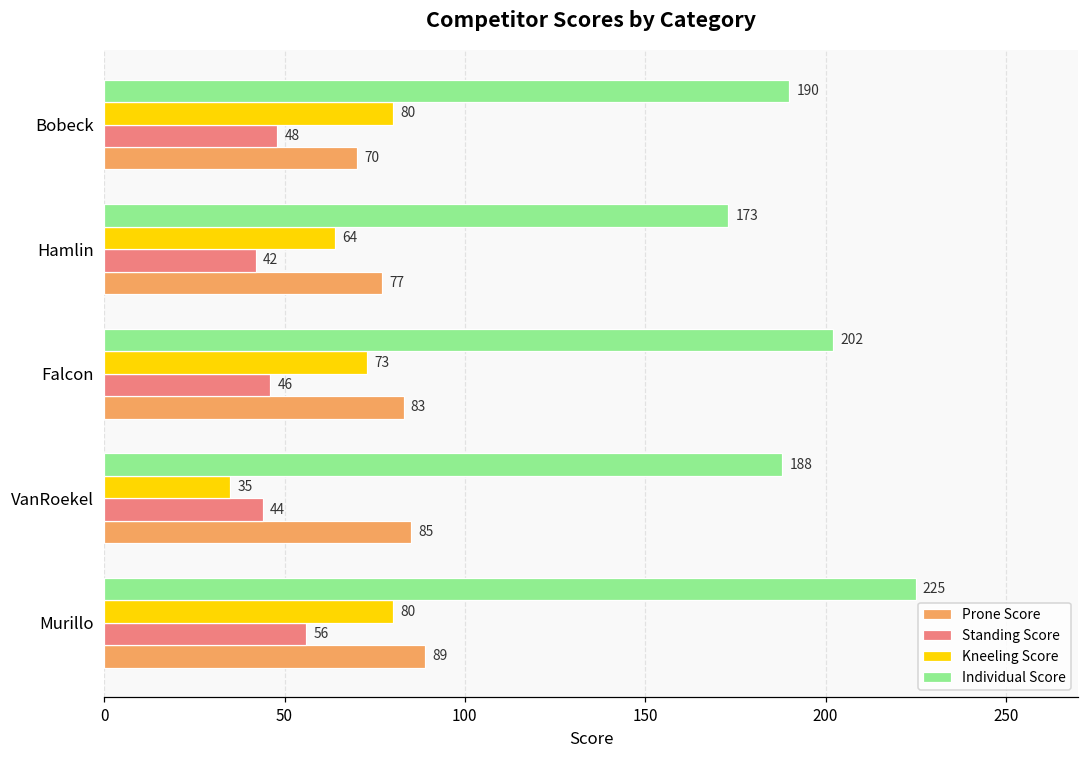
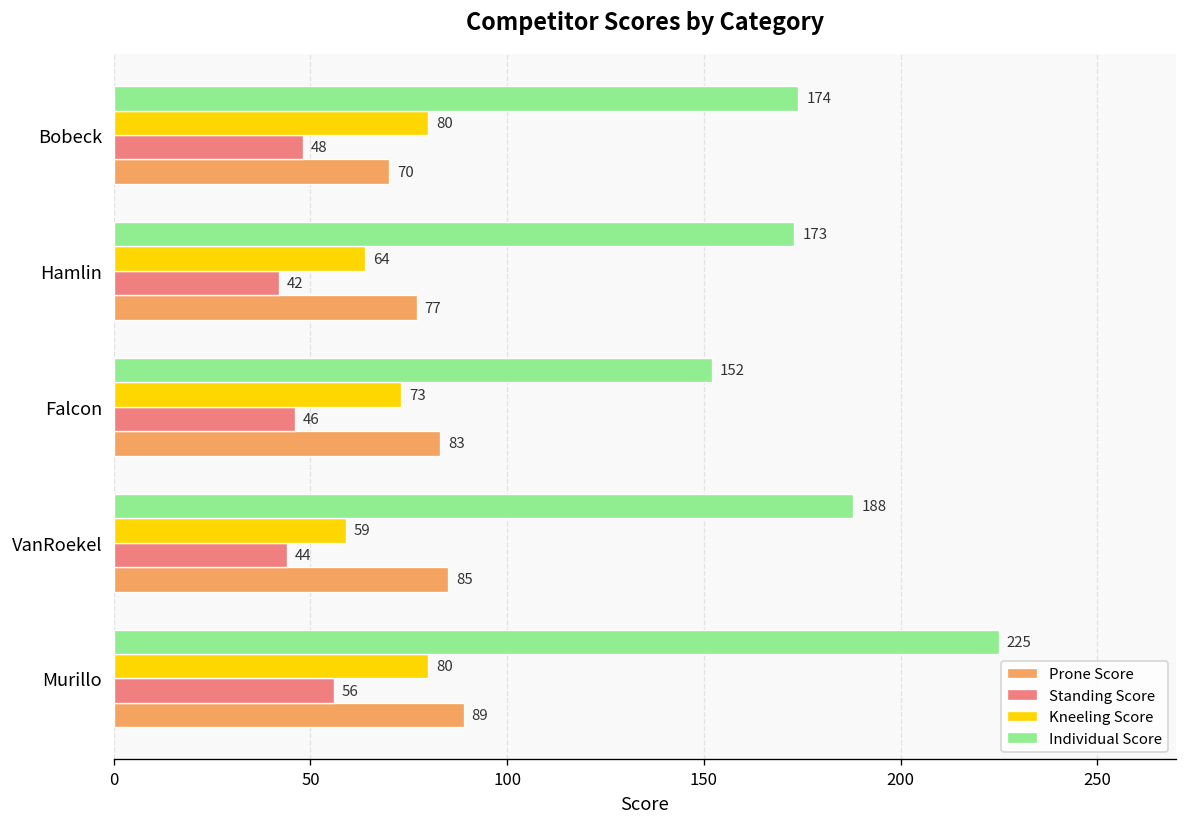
  {
    "Kneeling Score": {
      "Bobeck": 80,
      "Hamlin": 64,
      "Falcon": 73,
-     "VanRoekel": 35,
+     "VanRoekel": 59,
      "Murillo": 80
    },
    "Individual Score": {
-     "Bobeck": 190,
+     "Bobeck": 174,
      "Hamlin": 173,
-     "Falcon": 202,
+     "Falcon": 152,
      "VanRoekel": 188,
      "Murillo": 225
    }
  }
